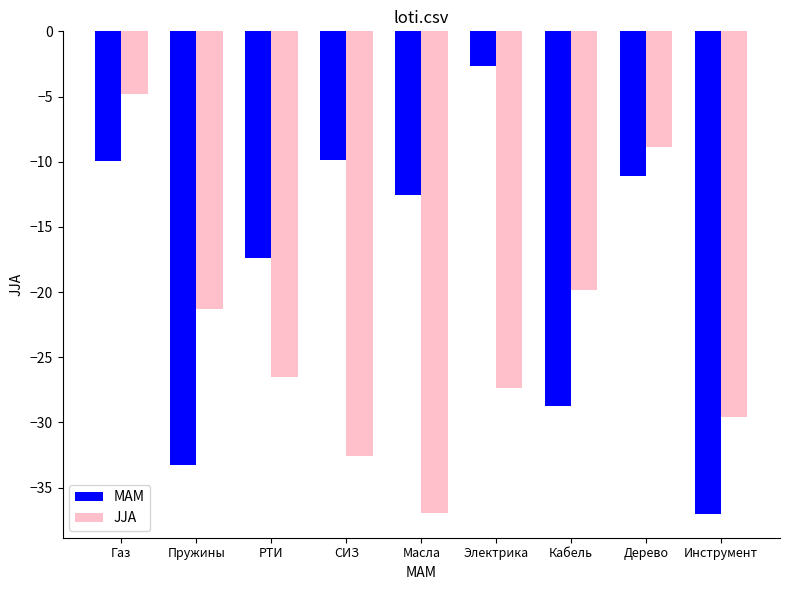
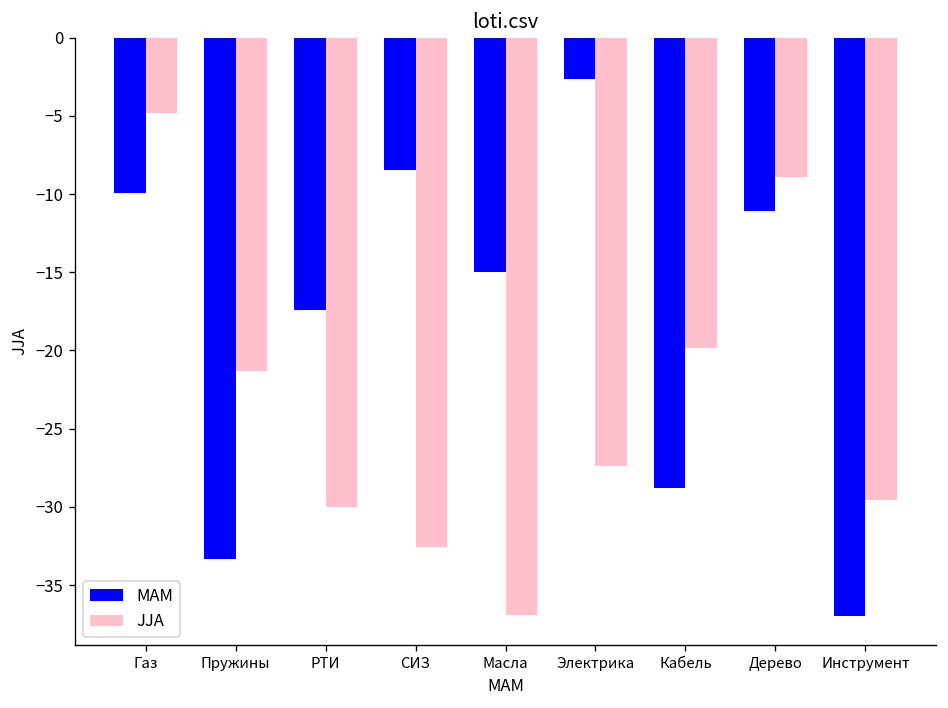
  {
    "MAM": {
      "Газ": -10.0,
      "Пружины": -33.3,
      "РТИ": -17.4,
-     "СИЗ": -9.9,
-     "Масла": -12.6,
+     "СИЗ": -8.5,
+     "Масла": -15.0,
      "Электрика": -2.6,
      "Кабель": -28.8,
      "Дерево": -11.1,
      "Инструмент": -37.0
    },
    "JJA": {
      "Газ": -4.8,
      "Пружины": -21.3,
-     "РТИ": -26.6,
+     "РТИ": -30.0,
      "СИЗ": -32.6,
      "Масла": -36.9,
      "Электрика": -27.4,
      "Кабель": -19.8,
      "Дерево": -8.9,
      "Инструмент": -29.6
    }
  }
